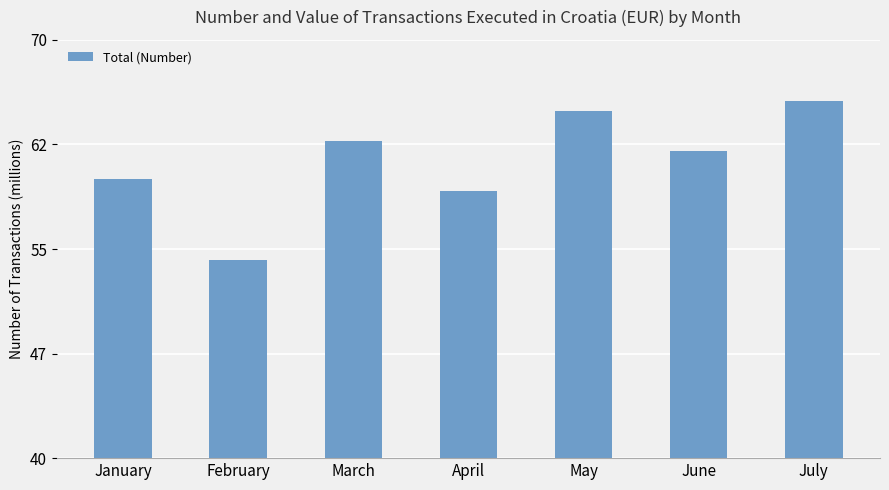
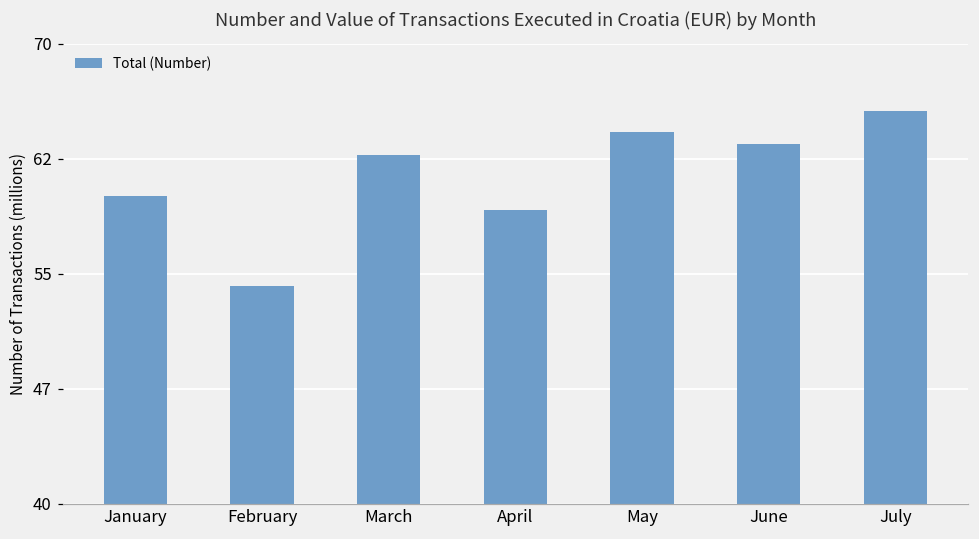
  {
    "January": 60.1,
    "February": 54.2,
    "March": 62.7,
    "April": 59.1,
-   "May": 64.9,
-   "June": 62.0,
+   "May": 64.3,
+   "June": 63.5,
    "July": 65.6
  }
